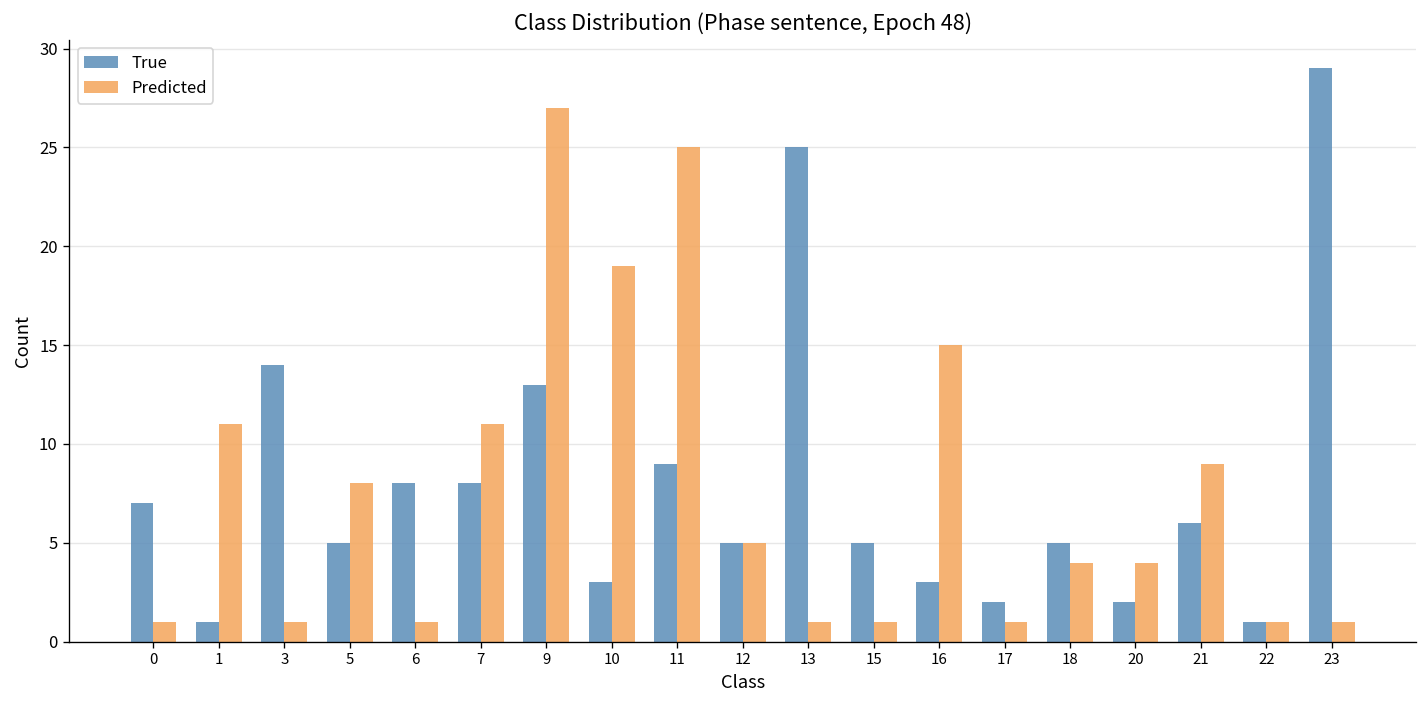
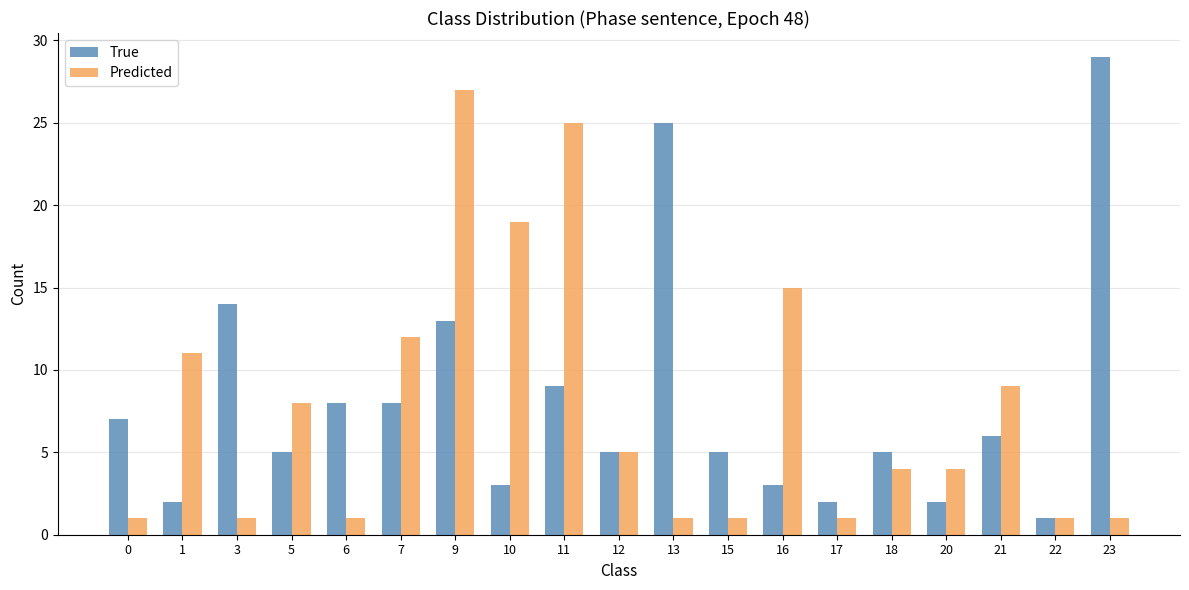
  {
    "True": {
      "0": 7,
-     "1": 1,
+     "1": 2,
      "3": 14,
      "5": 5,
      "6": 8,
      "7": 8,
      "9": 13,
      "10": 3,
      "11": 9,
      "12": 5,
      "13": 25,
      "15": 5,
      "16": 3,
      "17": 2,
      "18": 5,
      "20": 2,
      "21": 6,
      "22": 1,
      "23": 29
    },
    "Predicted": {
      "0": 1,
      "1": 11,
      "3": 1,
      "5": 8,
      "6": 1,
-     "7": 11,
+     "7": 12,
      "9": 27,
      "10": 19,
      "11": 25,
      "12": 5,
      "13": 1,
      "15": 1,
      "16": 15,
      "17": 1,
      "18": 4,
      "20": 4,
      "21": 9,
      "22": 1,
      "23": 1
    }
  }
